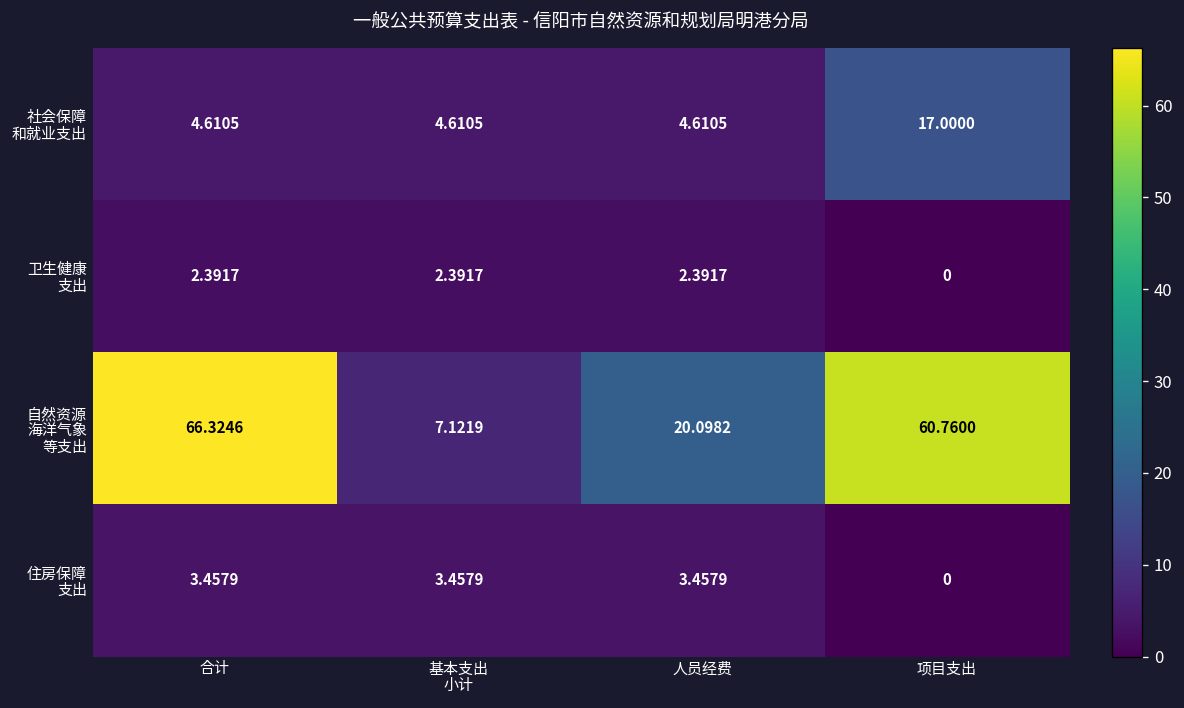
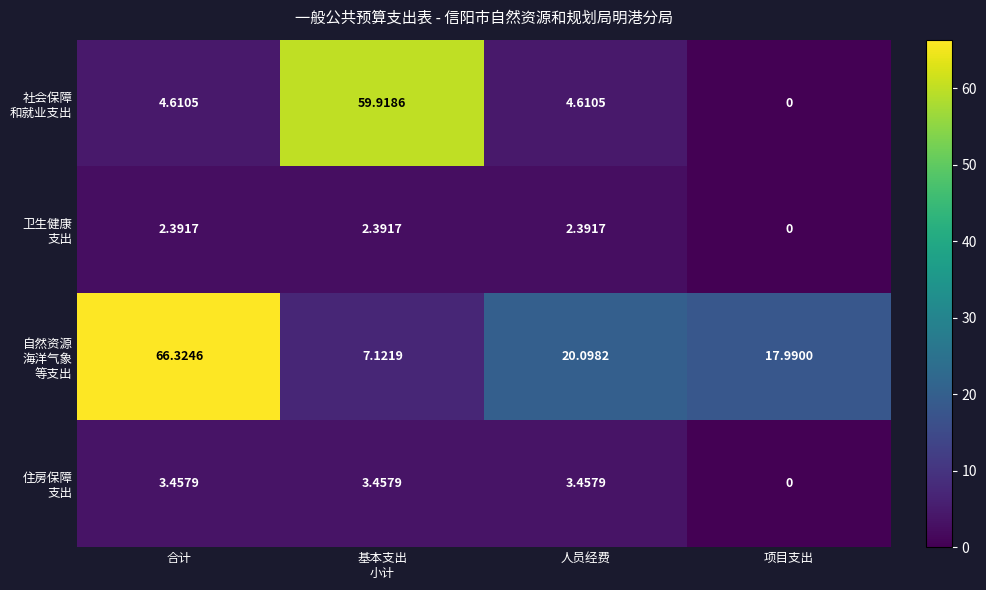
  {
    "社会保障 和就业支出": {
      "合计": 4.6105,
-     "基本支出 小计": 4.6105,
+     "基本支出 小计": 59.9186,
      "人员经费": 4.6105,
-     "项目支出": 17.0000
+     "项目支出": 0
    },
    "卫生健康 支出": {
      "合计": 2.3917,
      "基本支出 小计": 2.3917,
      "人员经费": 2.3917,
      "项目支出": 0
    },
    "自然资源 海洋气象 等支出": {
      "合计": 66.3246,
      "基本支出 小计": 7.1219,
      "人员经费": 20.0982,
-     "项目支出": 60.7600
+     "项目支出": 17.9900
    },
    "住房保障 支出": {
      "合计": 3.4579,
      "基本支出 小计": 3.4579,
      "人员经费": 3.4579,
      "项目支出": 0
    }
  }
